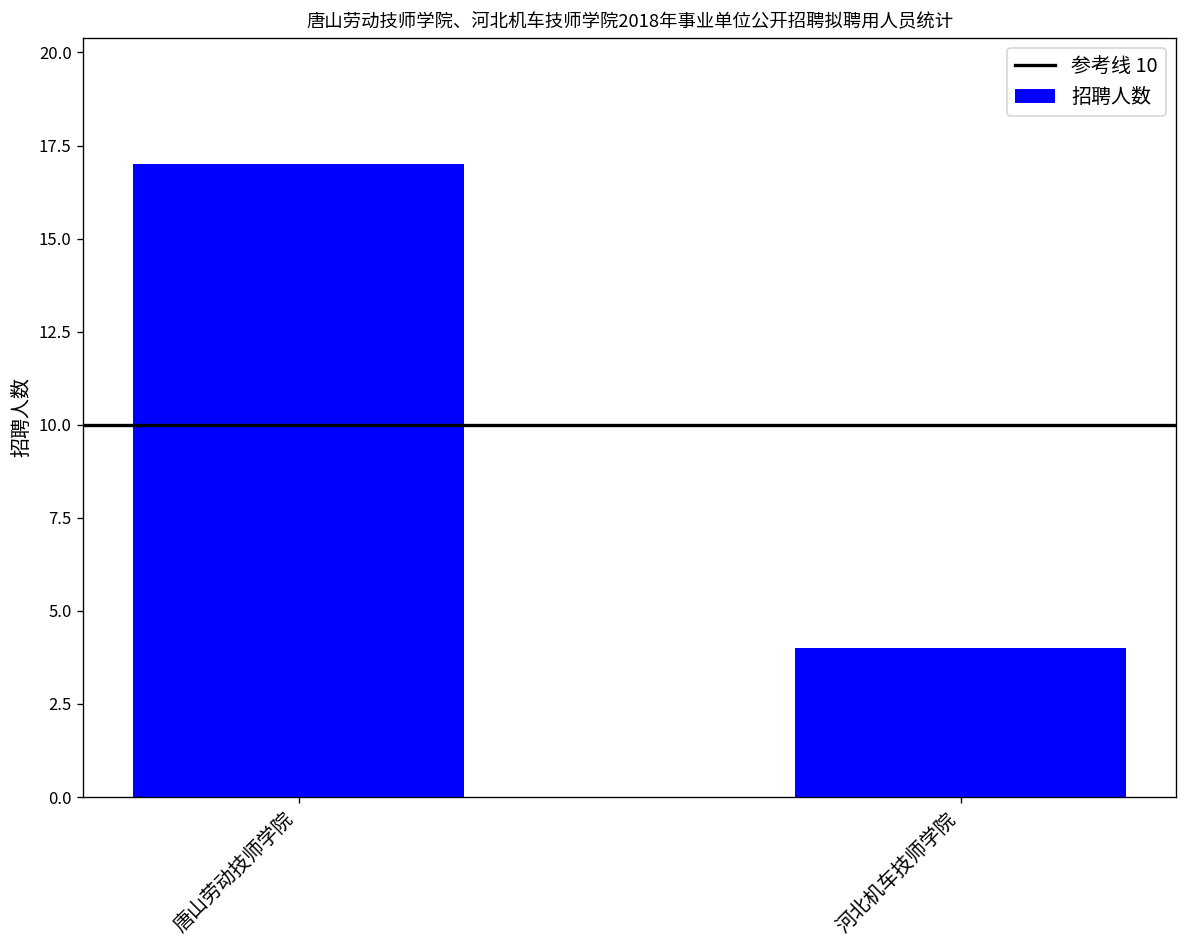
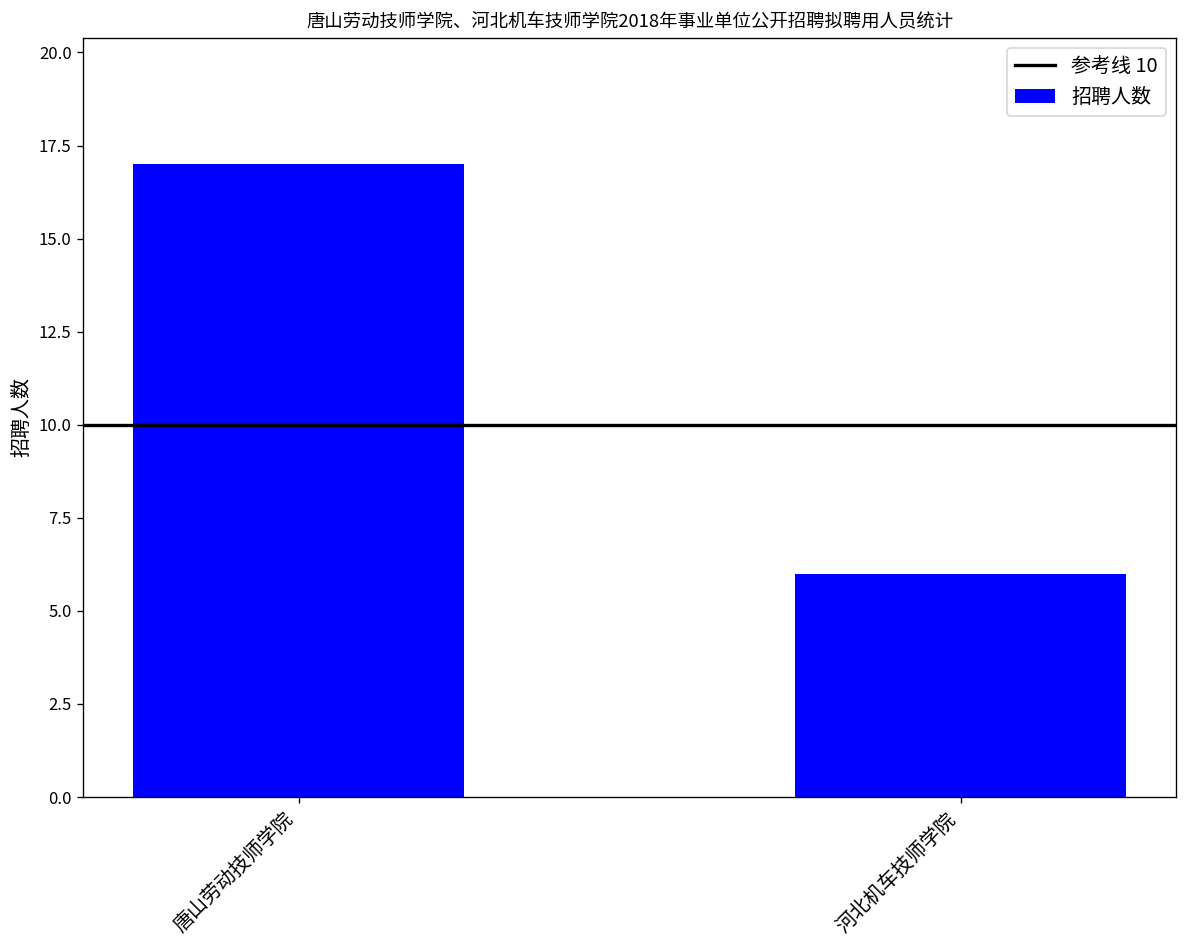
  {
    "唐山劳动技师学院": 17,
-   "河北机车技师学院": 4
+   "河北机车技师学院": 6
  }
